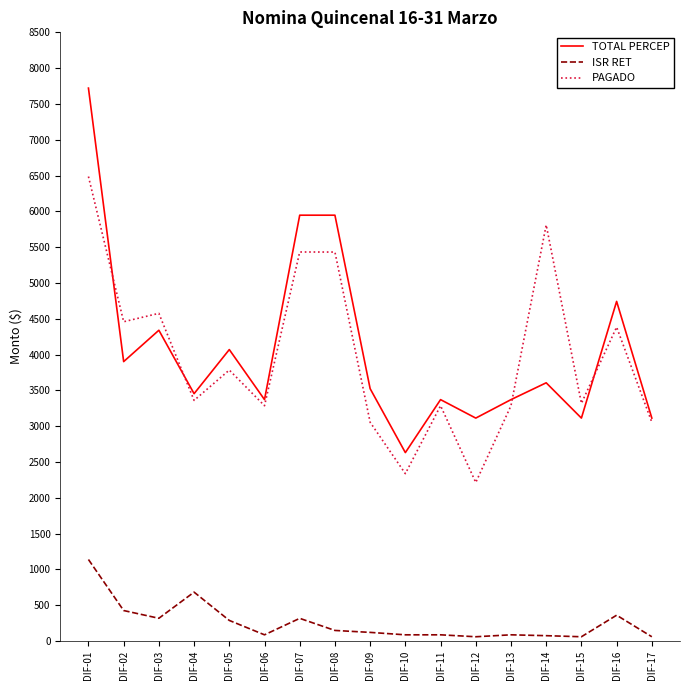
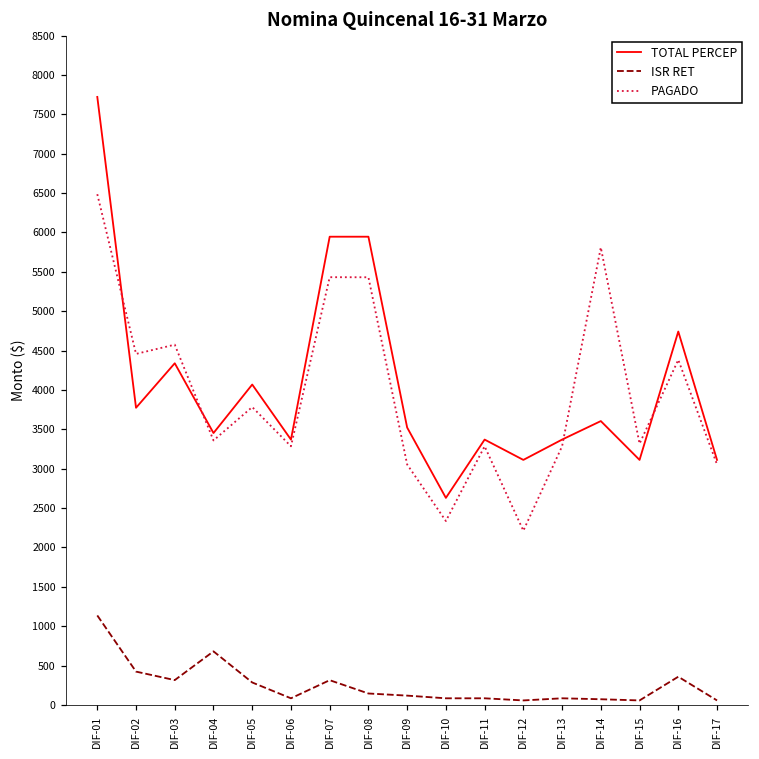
  {
    "TOTAL PERCEP": {
      "DIF-01": 7700,
-     "DIF-02": 3900,
+     "DIF-02": 3800,
      "DIF-03": 4300,
      "DIF-04": 3500,
      "DIF-05": 4100,
      "DIF-06": 3400,
      "DIF-07": 5900,
      "DIF-08": 5900,
      "DIF-09": 3500,
      "DIF-10": 2600,
      "DIF-11": 3400,
      "DIF-12": 3100,
      "DIF-13": 3400,
      "DIF-14": 3600,
      "DIF-15": 3100,
      "DIF-16": 4700,
      "DIF-17": 3100
    },
    "ISR RET": {
      "DIF-01": 1100,
      "DIF-02": 400,
      "DIF-03": 300,
      "DIF-04": 700,
      "DIF-05": 300,
      "DIF-06": 100,
      "DIF-07": 300,
      "DIF-08": 100,
      "DIF-09": 100,
      "DIF-10": 100,
      "DIF-11": 100,
      "DIF-12": 100,
      "DIF-13": 100,
      "DIF-14": 100,
      "DIF-15": 100,
      "DIF-16": 400,
      "DIF-17": 100
    },
    "PAGADO": {
      "DIF-01": 6500,
      "DIF-02": 4500,
      "DIF-03": 4600,
      "DIF-04": 3400,
      "DIF-05": 3800,
      "DIF-06": 3300,
      "DIF-07": 5400,
      "DIF-08": 5400,
      "DIF-09": 3100,
      "DIF-10": 2300,
      "DIF-11": 3300,
      "DIF-12": 2200,
      "DIF-13": 3300,
      "DIF-14": 5800,
      "DIF-15": 3300,
      "DIF-16": 4400,
      "DIF-17": 3100
    }
  }
